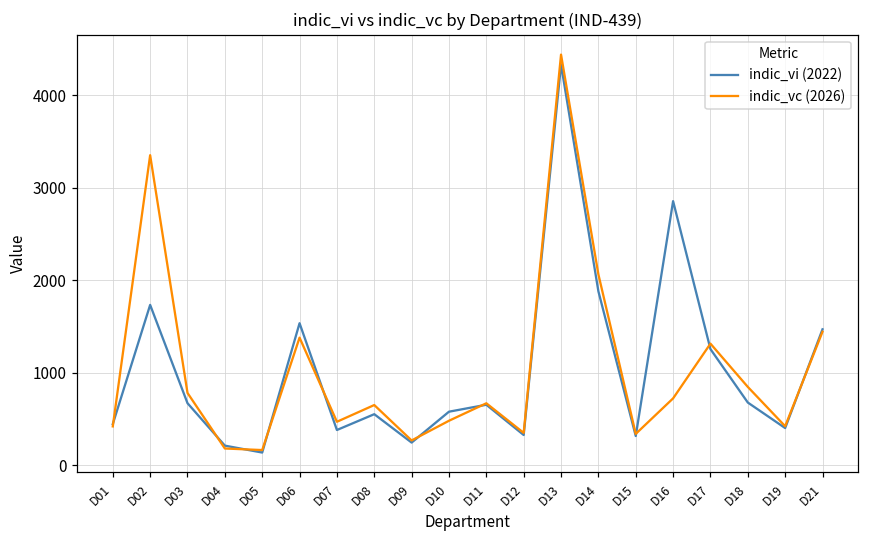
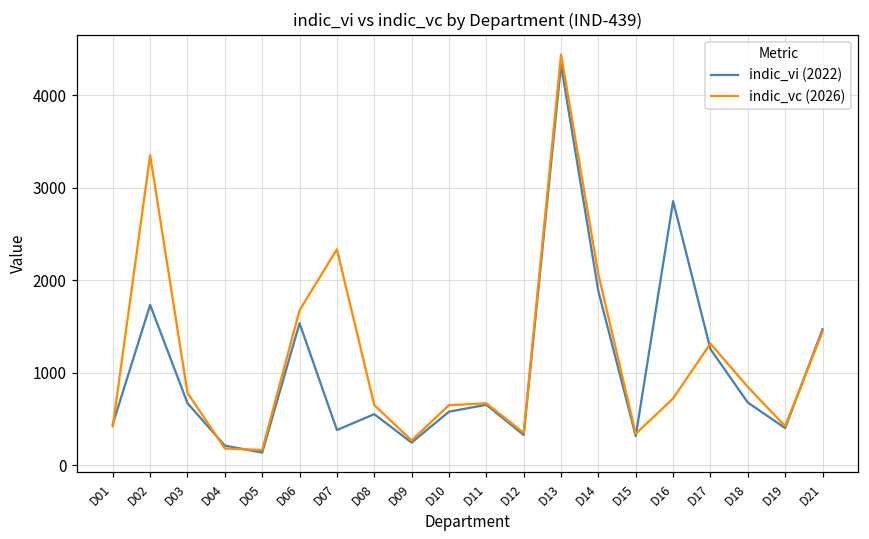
  {
    "indic_vi (2022)": {
      "D02": 1700,
      "D03": 700,
      "D04": 200,
      "D06": 1500,
      "D07": 400,
      "D08": 600,
      "D10": 600,
      "D13": 4300,
      "D14": 1900,
      "D16": 2900,
      "D17": 1300,
      "D18": 700
    },
    "indic_vc (2026)": {
      "D02": 3400,
      "D03": 800,
      "D04": 200,
-     "D06": 1400,
-     "D07": 500,
+     "D06": 1700,
+     "D07": 2300,
      "D08": 700,
-     "D10": 500,
+     "D10": 700,
      "D13": 4400,
      "D14": 2100,
      "D16": 700,
      "D17": 1300,
      "D18": 800
    }
  }
